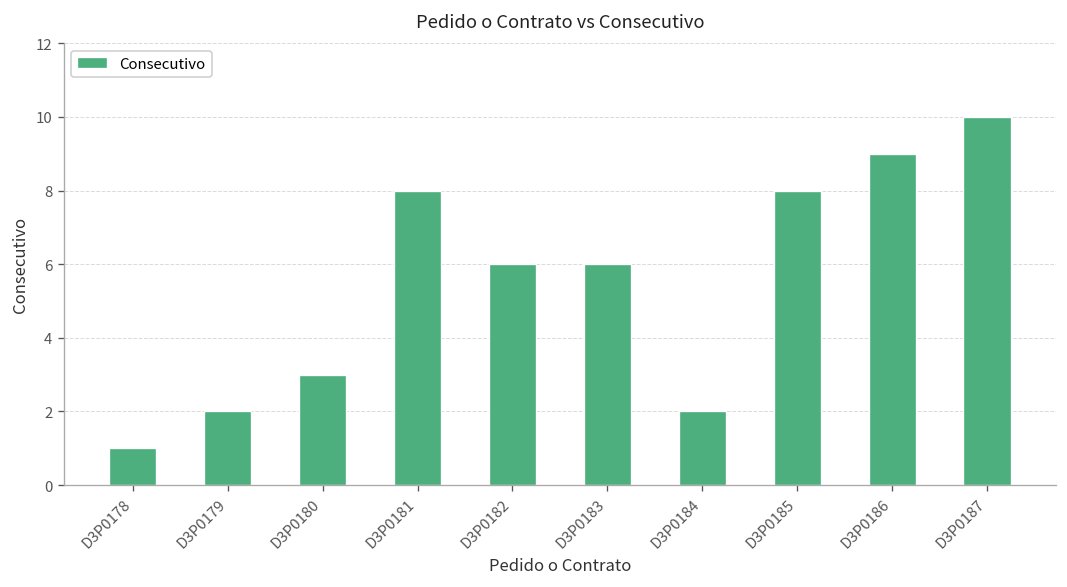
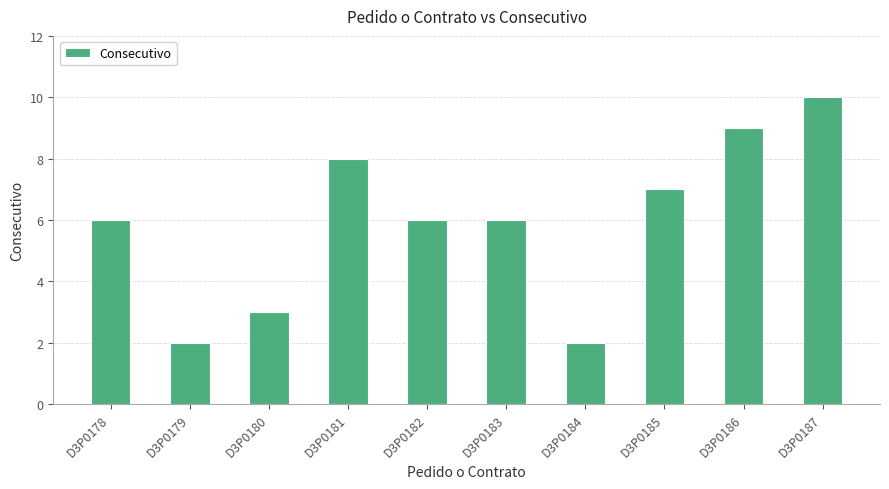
  {
-   "D3P0178": 1,
+   "D3P0178": 6,
    "D3P0179": 2,
    "D3P0180": 3,
    "D3P0181": 8,
    "D3P0182": 6,
    "D3P0183": 6,
    "D3P0184": 2,
-   "D3P0185": 8,
+   "D3P0185": 7,
    "D3P0186": 9,
    "D3P0187": 10
  }
